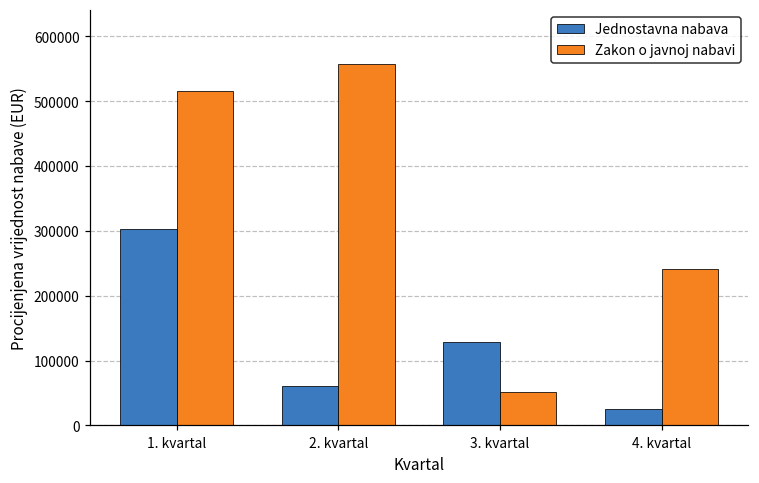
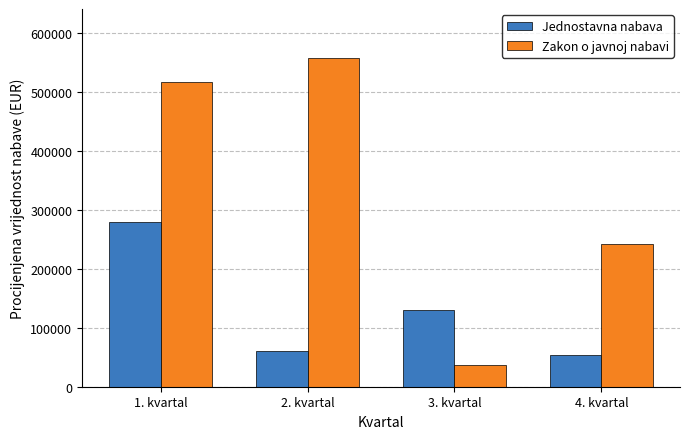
  {
    "Jednostavna nabava": {
-     "1. kvartal": 300000,
+     "1. kvartal": 280000,
      "2. kvartal": 60000,
      "3. kvartal": 130000,
-     "4. kvartal": 30000
+     "4. kvartal": 50000
    },
    "Zakon o javnoj nabavi": {
      "1. kvartal": 520000,
      "2. kvartal": 560000,
-     "3. kvartal": 50000,
+     "3. kvartal": 40000,
      "4. kvartal": 240000
    }
  }
